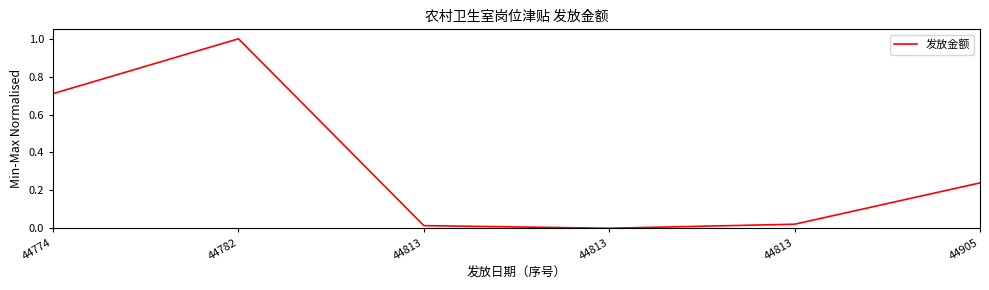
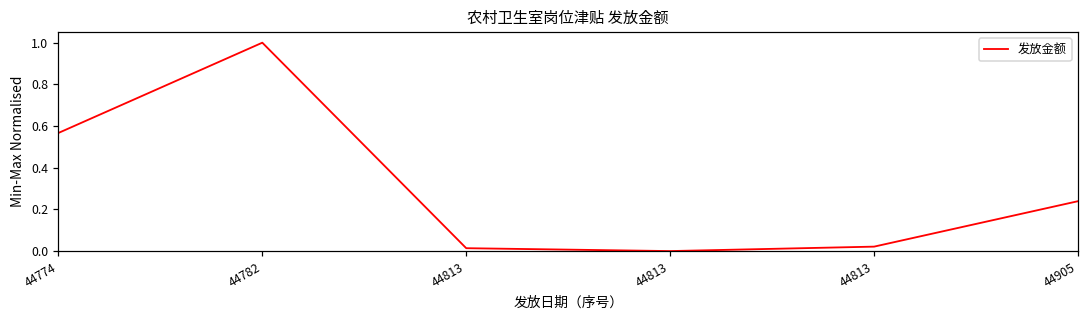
  {
-   "44774": 0.71,
+   "44774": 0.57,
    "44782": 1.00,
    "44905": 0.24
  }
